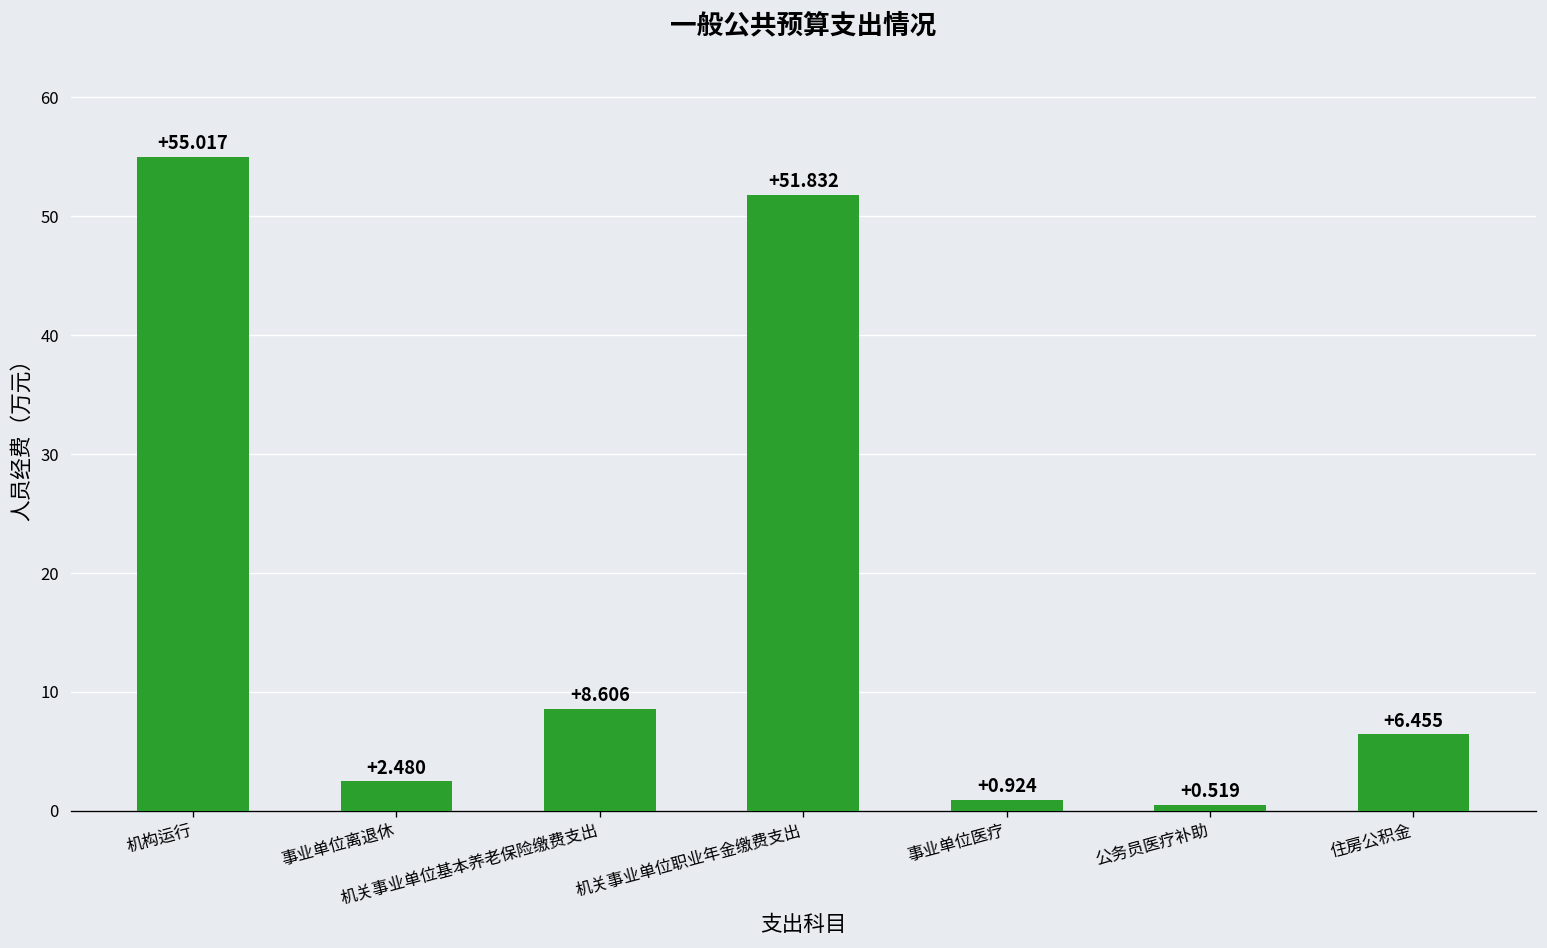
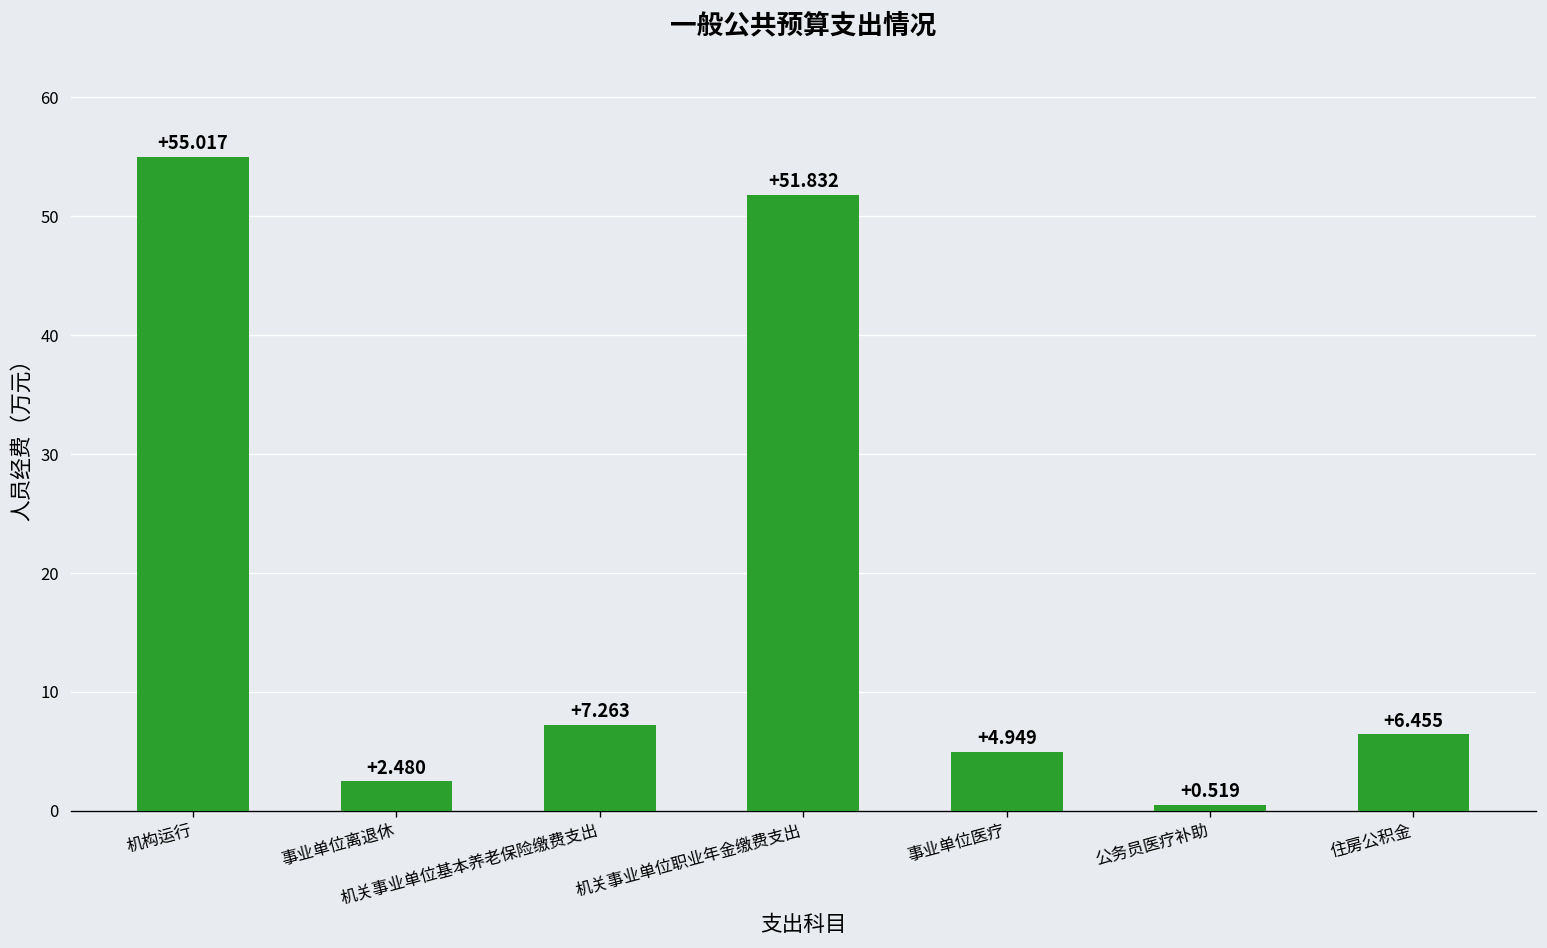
  {
    "机构运行": "+55.017",
    "事业单位离退休": "+2.480",
-   "机关事业单位基本养老保险缴费支出": "+8.606",
+   "机关事业单位基本养老保险缴费支出": "+7.263",
    "机关事业单位职业年金缴费支出": "+51.832",
-   "事业单位医疗": "+0.924",
+   "事业单位医疗": "+4.949",
    "公务员医疗补助": "+0.519",
    "住房公积金": "+6.455"
  }
